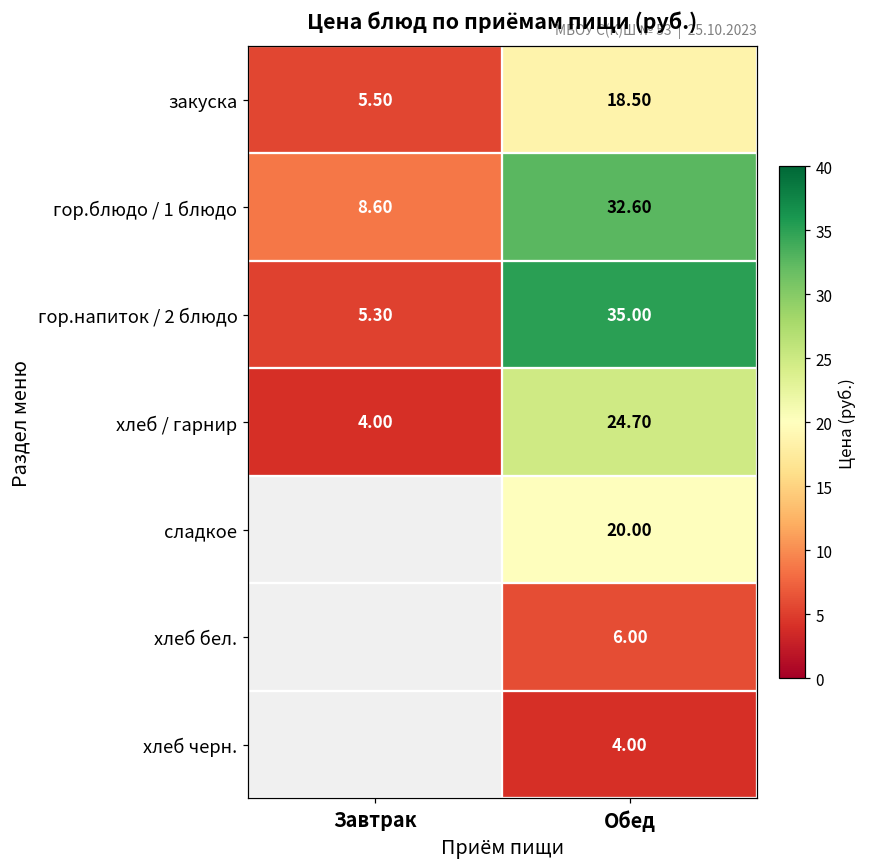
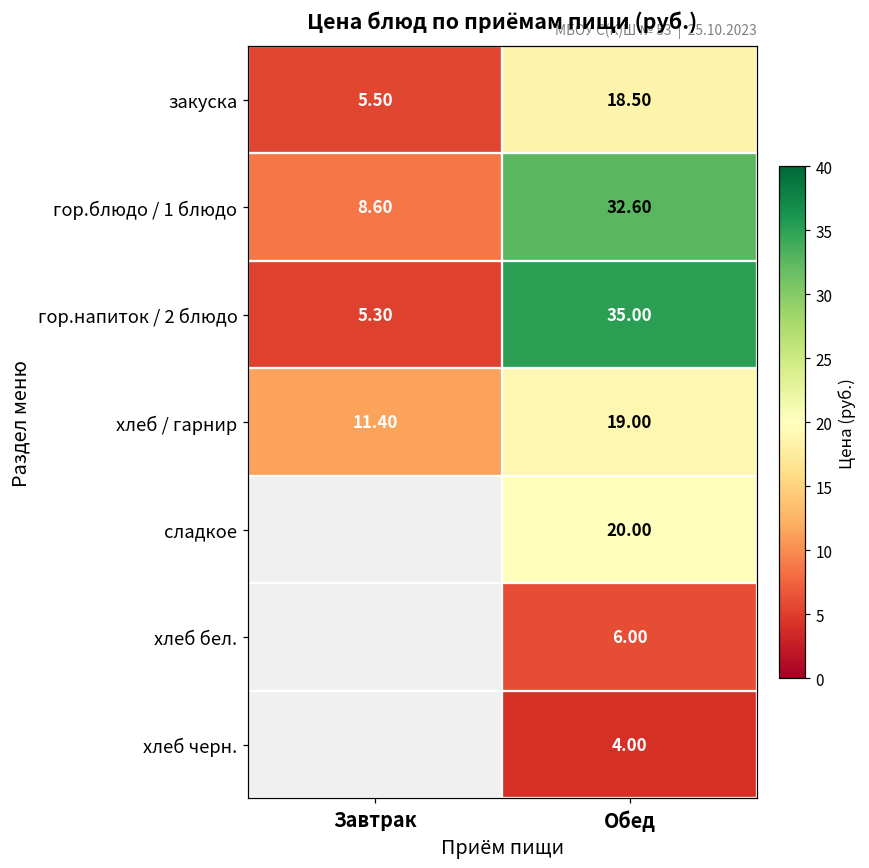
  {
    "закуска": {
      "Завтрак": 5.50,
      "Обед": 18.50
    },
    "гор.блюдо / 1 блюдо": {
      "Завтрак": 8.60,
      "Обед": 32.60
    },
    "гор.напиток / 2 блюдо": {
      "Завтрак": 5.30,
      "Обед": 35.00
    },
    "хлеб / гарнир": {
-     "Завтрак": 4.00,
-     "Обед": 24.70
+     "Завтрак": 11.40,
+     "Обед": 19.00
    },
    "сладкое": {
      "Обед": 20.00
    },
    "хлеб бел.": {
      "Обед": 6.00
    },
    "хлеб черн.": {
      "Обед": 4.00
    }
  }
